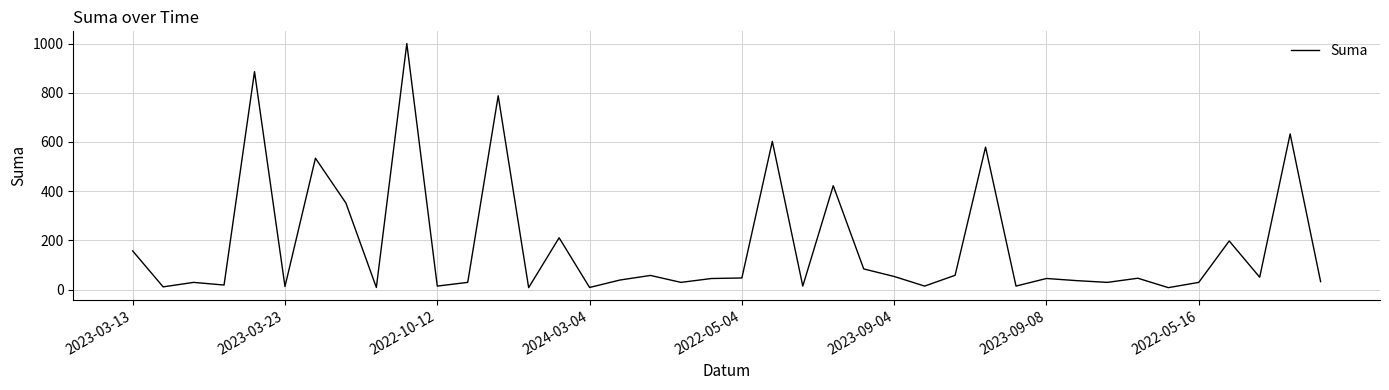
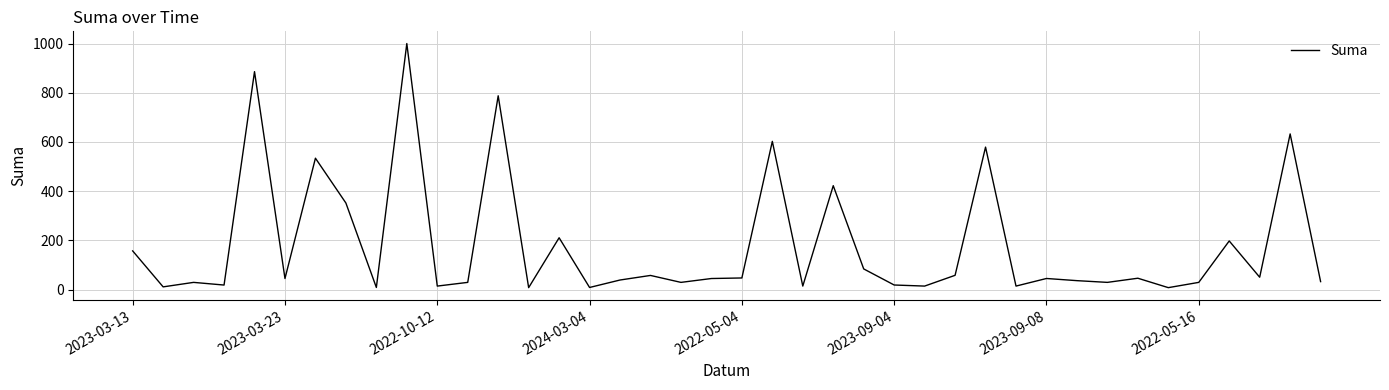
  {
    "2023-03-13": 160,
-   "2023-03-23": 10,
+   "2023-03-23": 40,
    "2022-05-04": 50,
-   "2023-09-04": 50,
+   "2023-09-04": 20,
    "2023-09-08": 40
  }
